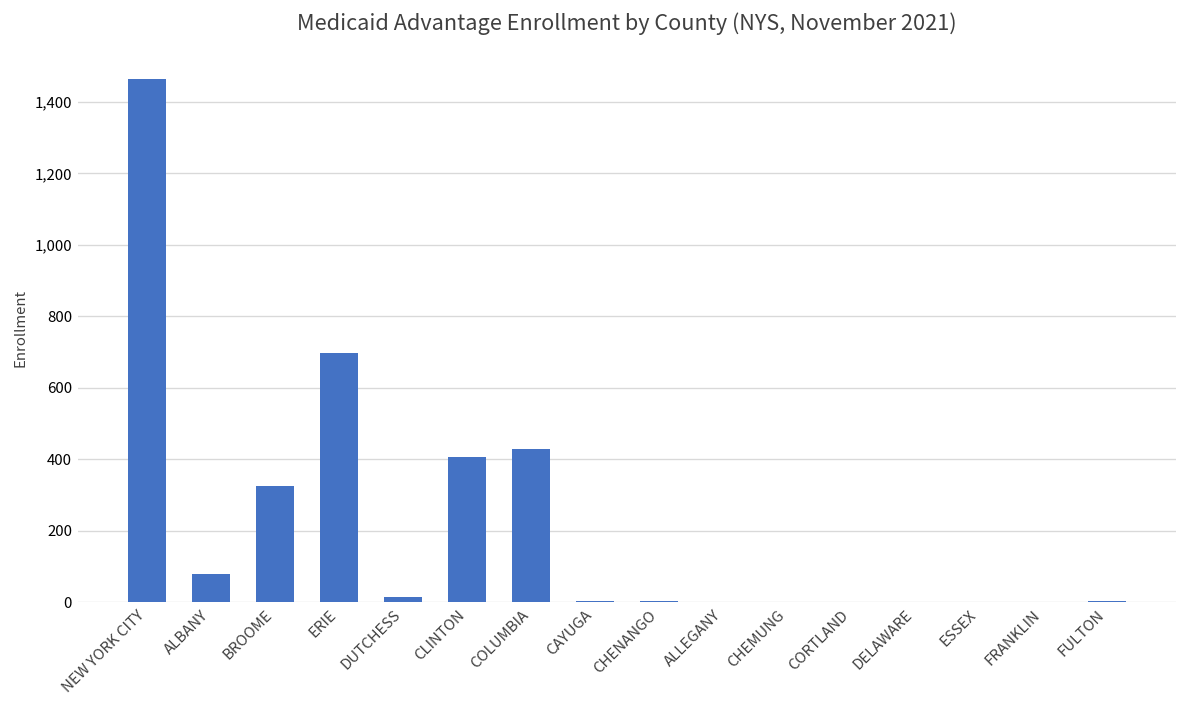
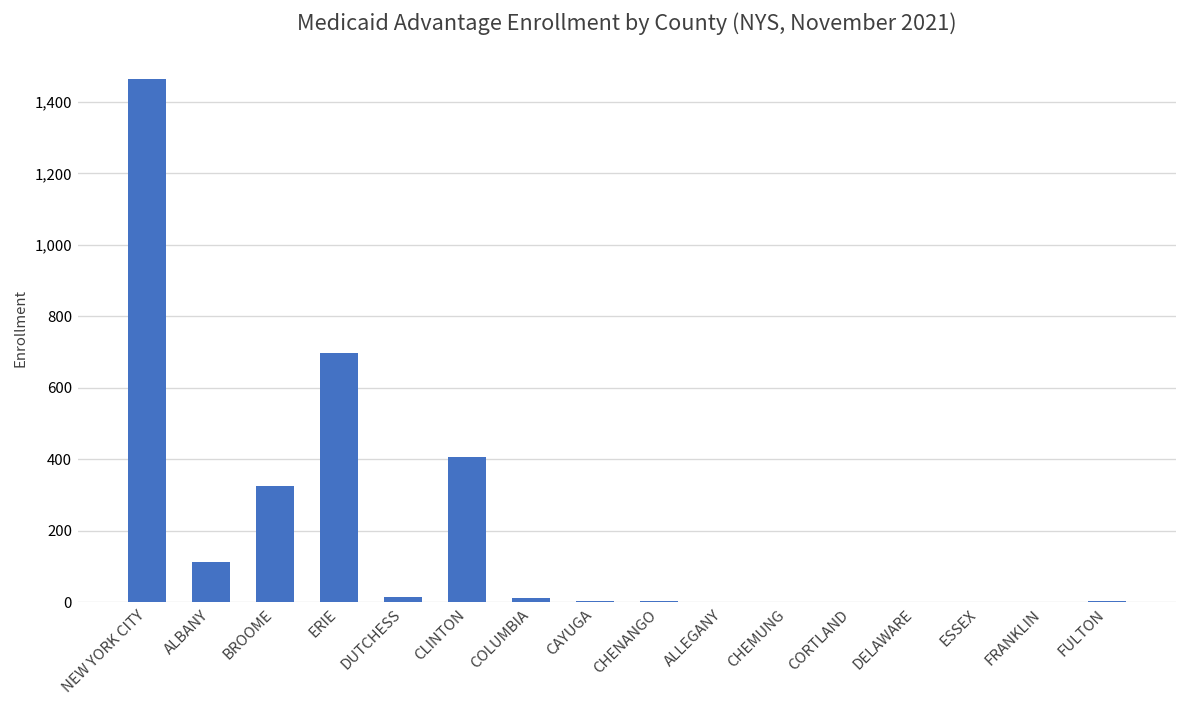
  {
    "NEW YORK CITY": "1,460",
-   "ALBANY": "80",
+   "ALBANY": "110",
    "BROOME": "330",
    "ERIE": "700",
    "DUTCHESS": "20",
    "CLINTON": "410",
-   "COLUMBIA": "430"
+   "COLUMBIA": "10"
  }
